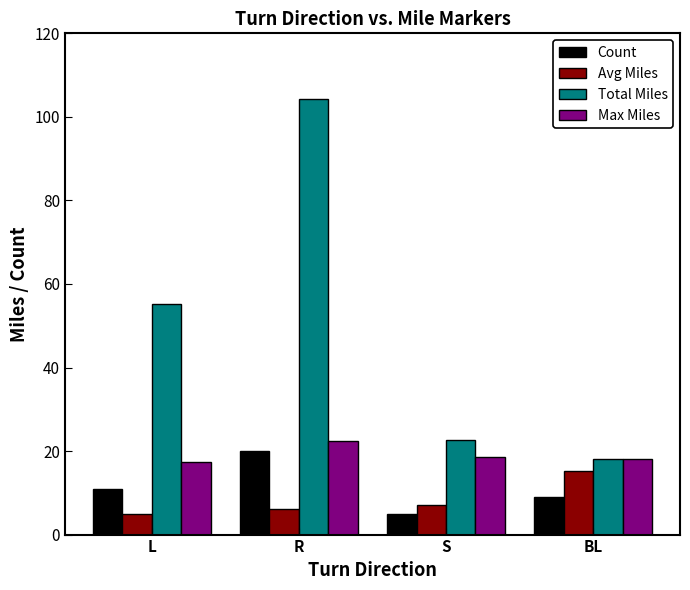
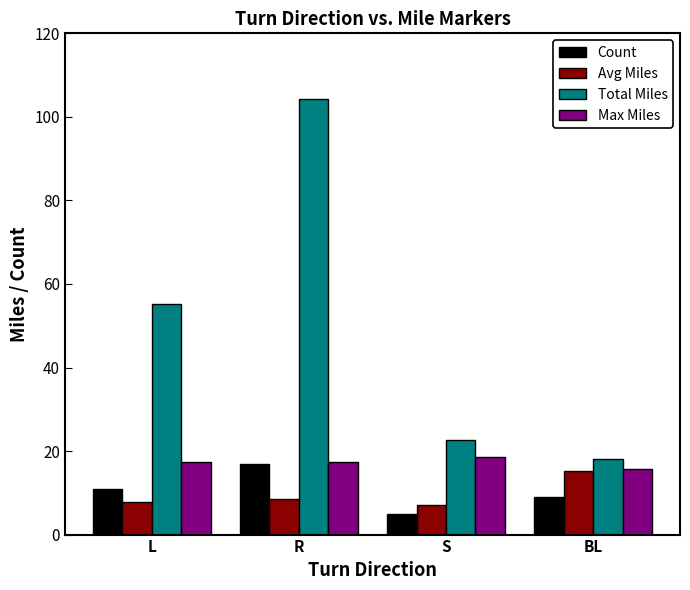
  {
    "Count": {
      "L": 11,
-     "R": 20,
+     "R": 17,
      "S": 5,
      "BL": 9
    },
    "Avg Miles": {
-     "L": 5,
-     "R": 6,
+     "L": 8,
+     "R": 8,
      "S": 7,
      "BL": 15
    },
    "Total Miles": {
      "L": 55,
      "R": 104,
      "S": 23,
      "BL": 18
    },
    "Max Miles": {
      "L": 17,
-     "R": 22,
+     "R": 17,
      "S": 19,
-     "BL": 18
+     "BL": 16
    }
  }
